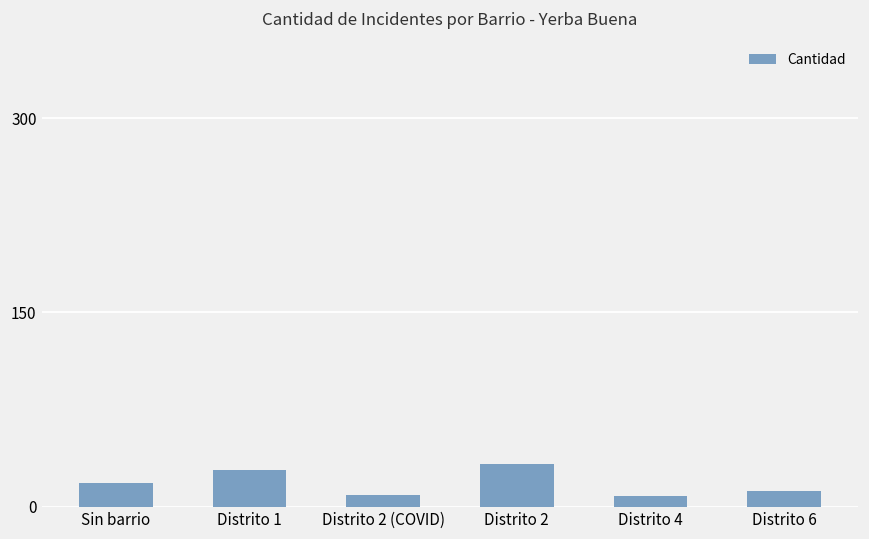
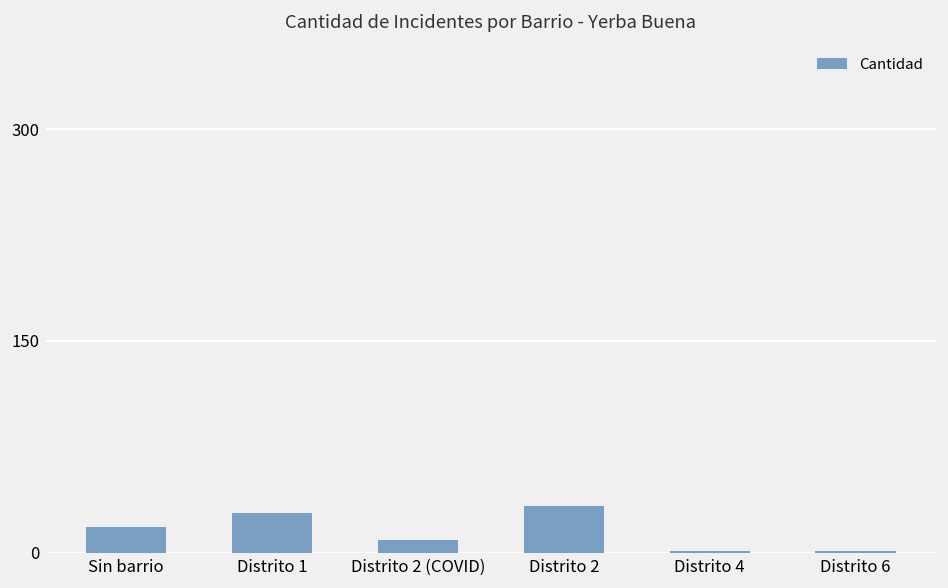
  {
    "Sin barrio": 18,
    "Distrito 1": 28,
    "Distrito 2 (COVID)": 9,
    "Distrito 2": 33,
-   "Distrito 4": 8,
-   "Distrito 6": 12
+   "Distrito 4": 1,
+   "Distrito 6": 1
  }
